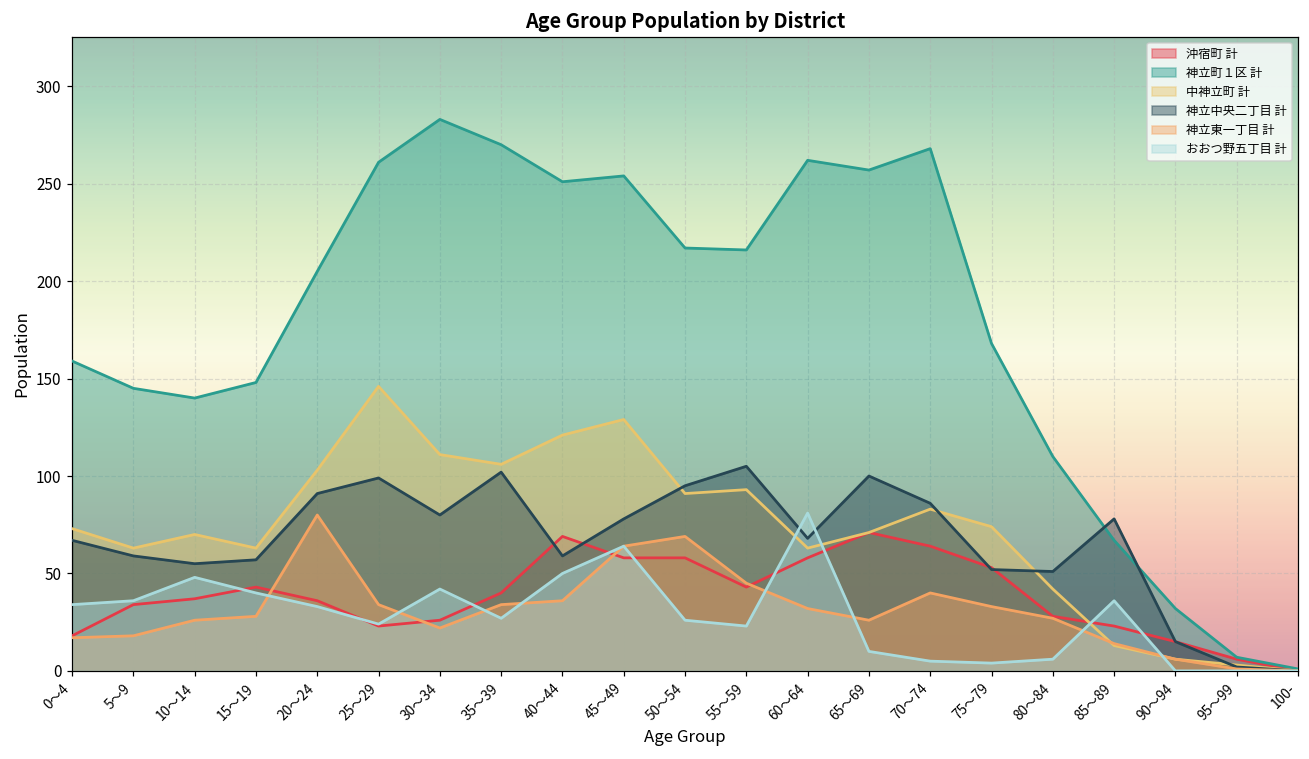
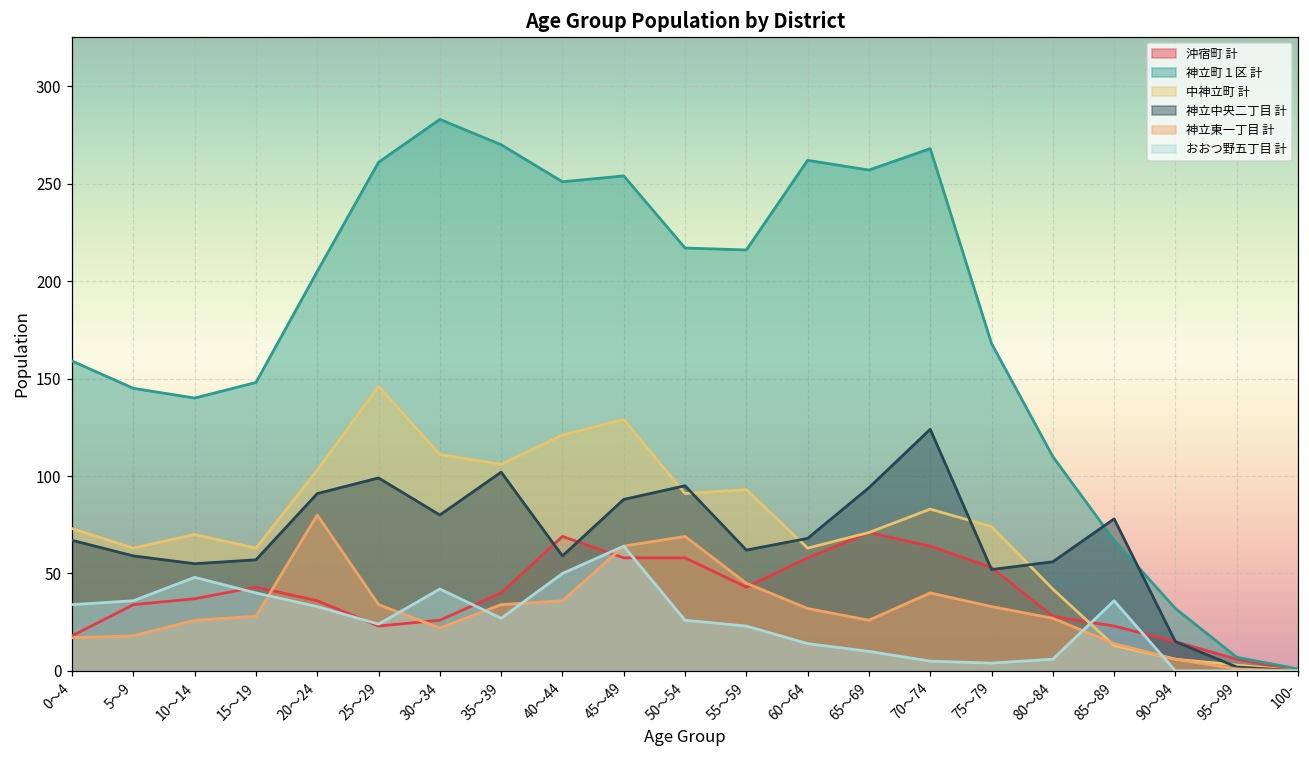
  {
    "沖宿町 計": {
      "5～9": 34,
      "10～14": 37,
      "15～19": 43,
      "20～24": 36,
      "30～34": 26,
      "35～39": 40,
      "40～44": 69,
      "45～49": 58,
      "50～54": 58,
      "55～59": 43,
      "60～64": 58,
      "70～74": 64,
      "85～89": 23
    },
    "神立町１区 計": {
      "0～4": 159,
      "5～9": 145,
      "10～14": 140,
      "15～19": 148,
      "20～24": 205,
      "25～29": 261,
      "30～34": 283,
      "35～39": 270,
      "40～44": 251,
      "45～49": 254,
      "50～54": 217,
      "55～59": 216,
      "60～64": 262,
      "65～69": 257,
      "70～74": 268,
      "75～79": 168,
      "80～84": 110,
      "85～89": 67,
      "90～94": 32
    },
    "神立中央二丁目 計": {
      "0～4": 67,
      "5～9": 59,
      "10～14": 55,
      "15～19": 57,
      "20～24": 91,
      "25～29": 99,
      "30～34": 80,
      "35～39": 102,
      "40～44": 59,
-     "45～49": 78,
+     "45～49": 88,
      "50～54": 95,
-     "55～59": 105,
+     "55～59": 62,
      "60～64": 68,
-     "65～69": 100,
-     "70～74": 86,
-     "80～84": 51,
+     "65～69": 94,
+     "70～74": 124,
+     "80～84": 56,
      "85～89": 78
    },
    "おおつ野五丁目 計": {
      "0～4": 34,
      "5～9": 36,
      "10～14": 48,
      "15～19": 40,
      "20～24": 33,
      "30～34": 42,
      "35～39": 27,
      "40～44": 50,
      "50～54": 26,
      "55～59": 23,
-     "60～64": 81,
+     "60～64": 14,
      "65～69": 10,
      "70～74": 5,
      "75～79": 4,
      "80～84": 6,
      "85～89": 36,
      "90～94": 0
    }
  }
